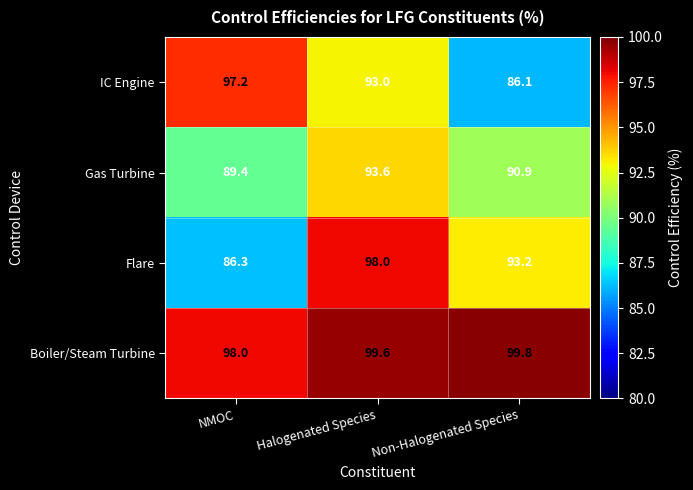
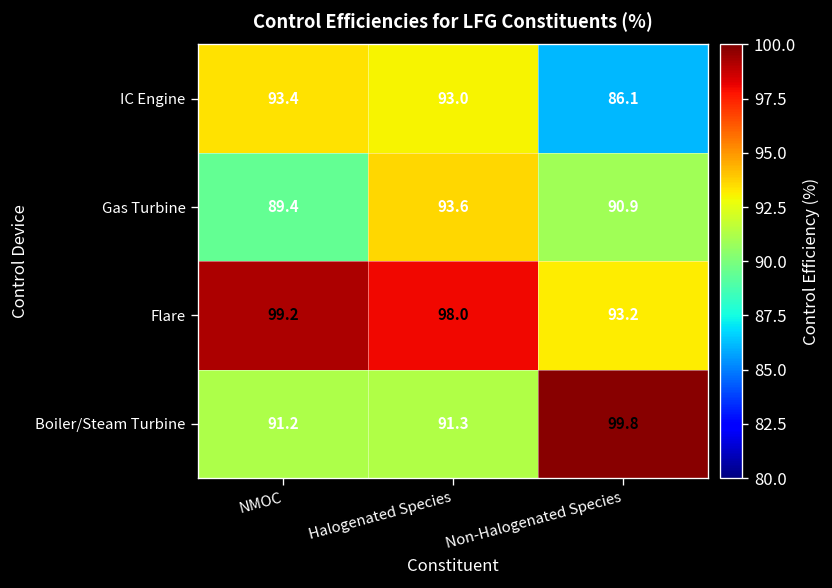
  {
    "IC Engine": {
-     "NMOC": 97.2,
+     "NMOC": 93.4,
      "Halogenated Species": 93.0,
      "Non-Halogenated Species": 86.1
    },
    "Gas Turbine": {
      "NMOC": 89.4,
      "Halogenated Species": 93.6,
      "Non-Halogenated Species": 90.9
    },
    "Flare": {
-     "NMOC": 86.3,
+     "NMOC": 99.2,
      "Halogenated Species": 98.0,
      "Non-Halogenated Species": 93.2
    },
    "Boiler/Steam Turbine": {
-     "NMOC": 98.0,
-     "Halogenated Species": 99.6,
+     "NMOC": 91.2,
+     "Halogenated Species": 91.3,
      "Non-Halogenated Species": 99.8
    }
  }
